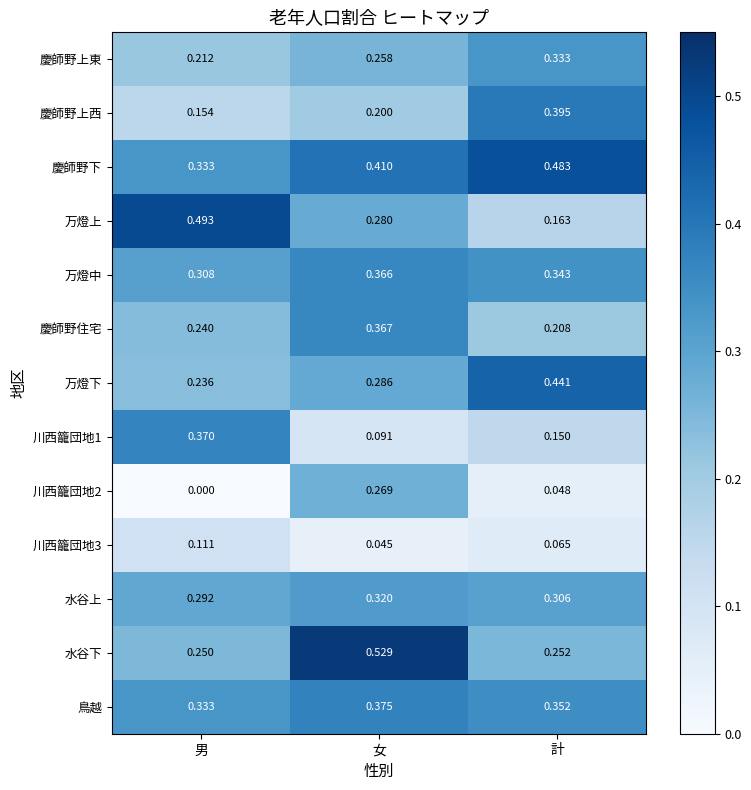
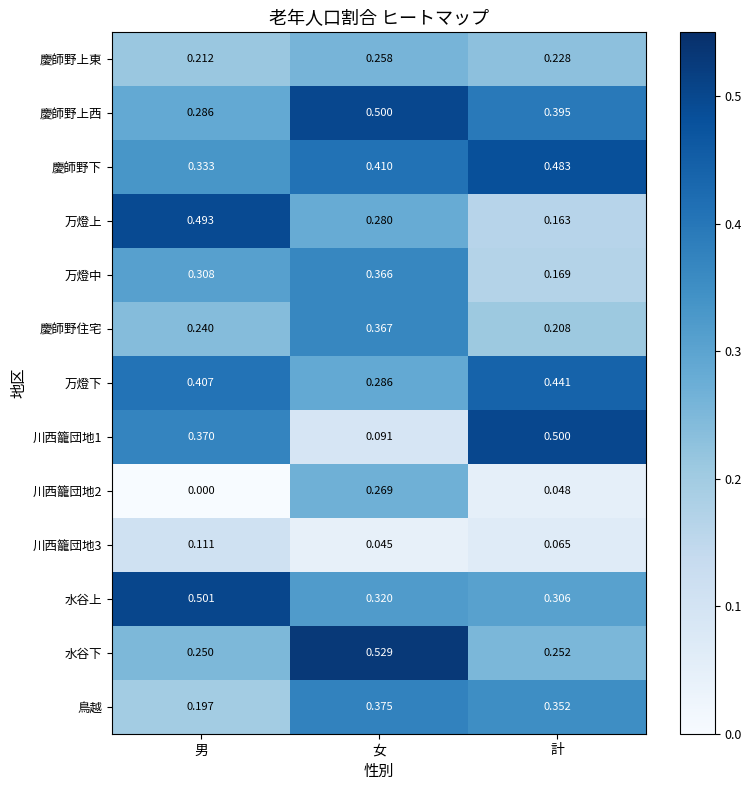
  {
    "慶師野上東": {
      "男": 0.212,
      "女": 0.258,
-     "計": 0.333
+     "計": 0.228
    },
    "慶師野上西": {
-     "男": 0.154,
-     "女": 0.200,
+     "男": 0.286,
+     "女": 0.500,
      "計": 0.395
    },
    "慶師野下": {
      "男": 0.333,
      "女": 0.410,
      "計": 0.483
    },
    "万燈上": {
      "男": 0.493,
      "女": 0.280,
      "計": 0.163
    },
    "万燈中": {
      "男": 0.308,
      "女": 0.366,
-     "計": 0.343
+     "計": 0.169
    },
    "慶師野住宅": {
      "男": 0.240,
      "女": 0.367,
      "計": 0.208
    },
    "万燈下": {
-     "男": 0.236,
+     "男": 0.407,
      "女": 0.286,
      "計": 0.441
    },
    "川西籠団地1": {
      "男": 0.370,
      "女": 0.091,
-     "計": 0.150
+     "計": 0.500
    },
    "川西籠団地2": {
      "男": 0.000,
      "女": 0.269,
      "計": 0.048
    },
    "川西籠団地3": {
      "男": 0.111,
      "女": 0.045,
      "計": 0.065
    },
    "水谷上": {
-     "男": 0.292,
+     "男": 0.501,
      "女": 0.320,
      "計": 0.306
    },
    "水谷下": {
      "男": 0.250,
      "女": 0.529,
      "計": 0.252
    },
    "鳥越": {
-     "男": 0.333,
+     "男": 0.197,
      "女": 0.375,
      "計": 0.352
    }
  }
